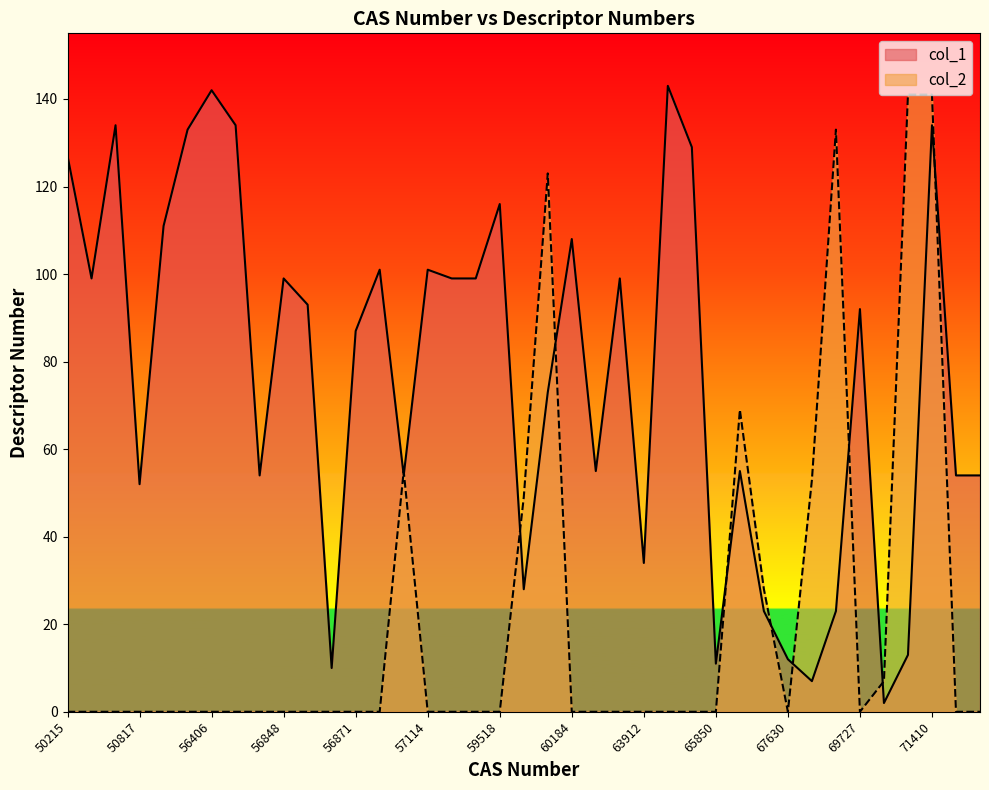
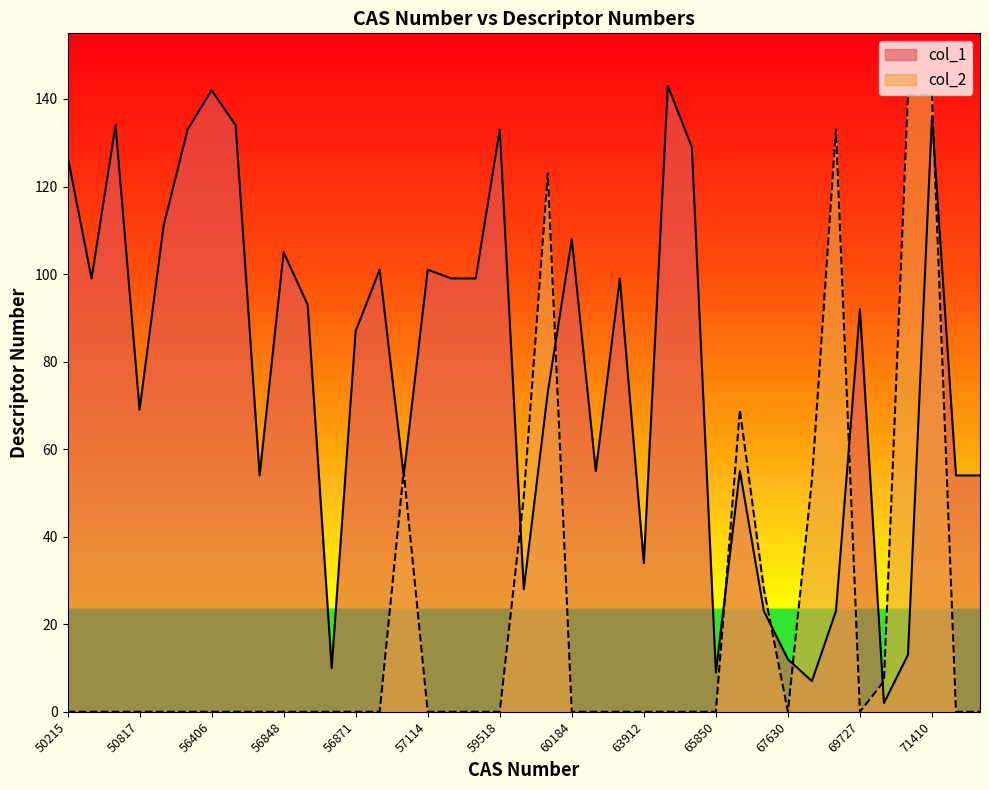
  {
    "col_1": {
      "50215": 127,
-     "50817": 52,
+     "50817": 69,
      "56406": 142,
-     "56848": 99,
+     "56848": 105,
      "56871": 87,
      "57114": 101,
-     "59518": 116,
+     "59518": 133,
      "60184": 108,
      "63912": 34,
-     "65850": 11,
+     "65850": 9,
      "67630": 12,
      "69727": 92,
-     "71410": 134
+     "71410": 136
    },
    "col_2": {
      "50215": 0,
      "50817": 0,
      "56406": 0,
      "56848": 0,
      "56871": 0,
      "57114": 0,
      "59518": 0,
      "60184": 0,
      "63912": 0,
      "65850": 0,
      "67630": 0,
      "69727": 0
    }
  }
